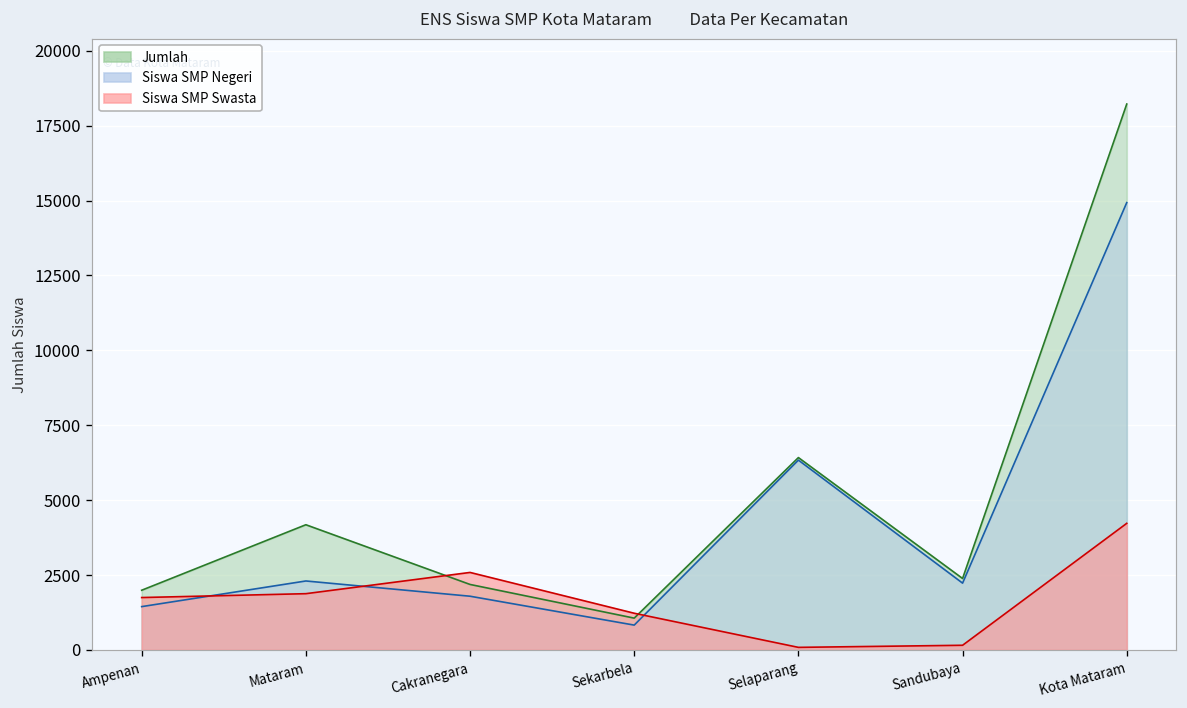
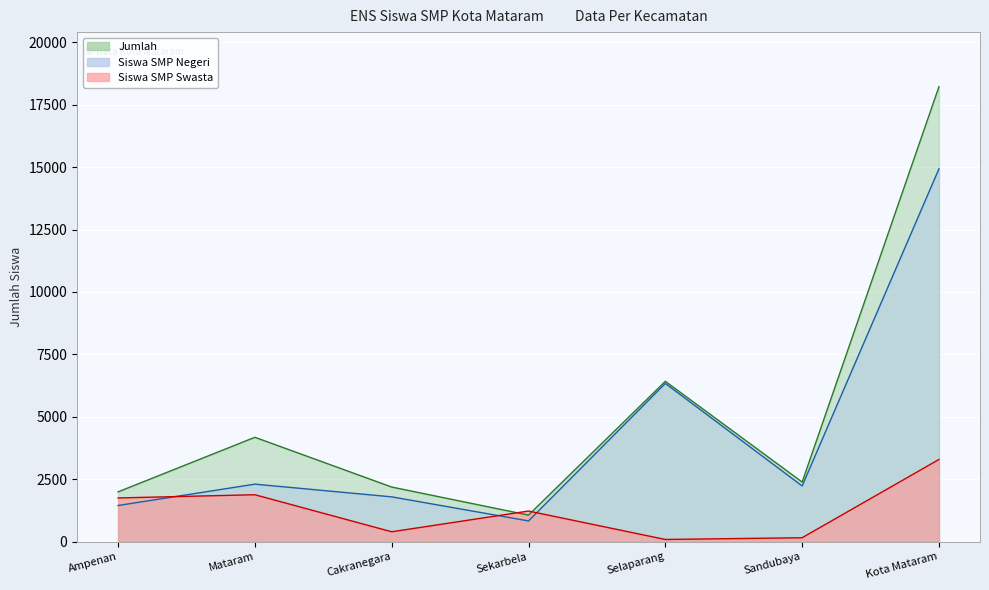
  {
    "Siswa SMP Swasta": {
      "Ampenan": 1700,
      "Mataram": 1900,
-     "Cakranegara": 2600,
+     "Cakranegara": 400,
      "Sekarbela": 1200,
      "Selaparang": 100,
      "Sandubaya": 200,
-     "Kota Mataram": 4200
+     "Kota Mataram": 3300
    }
  }
